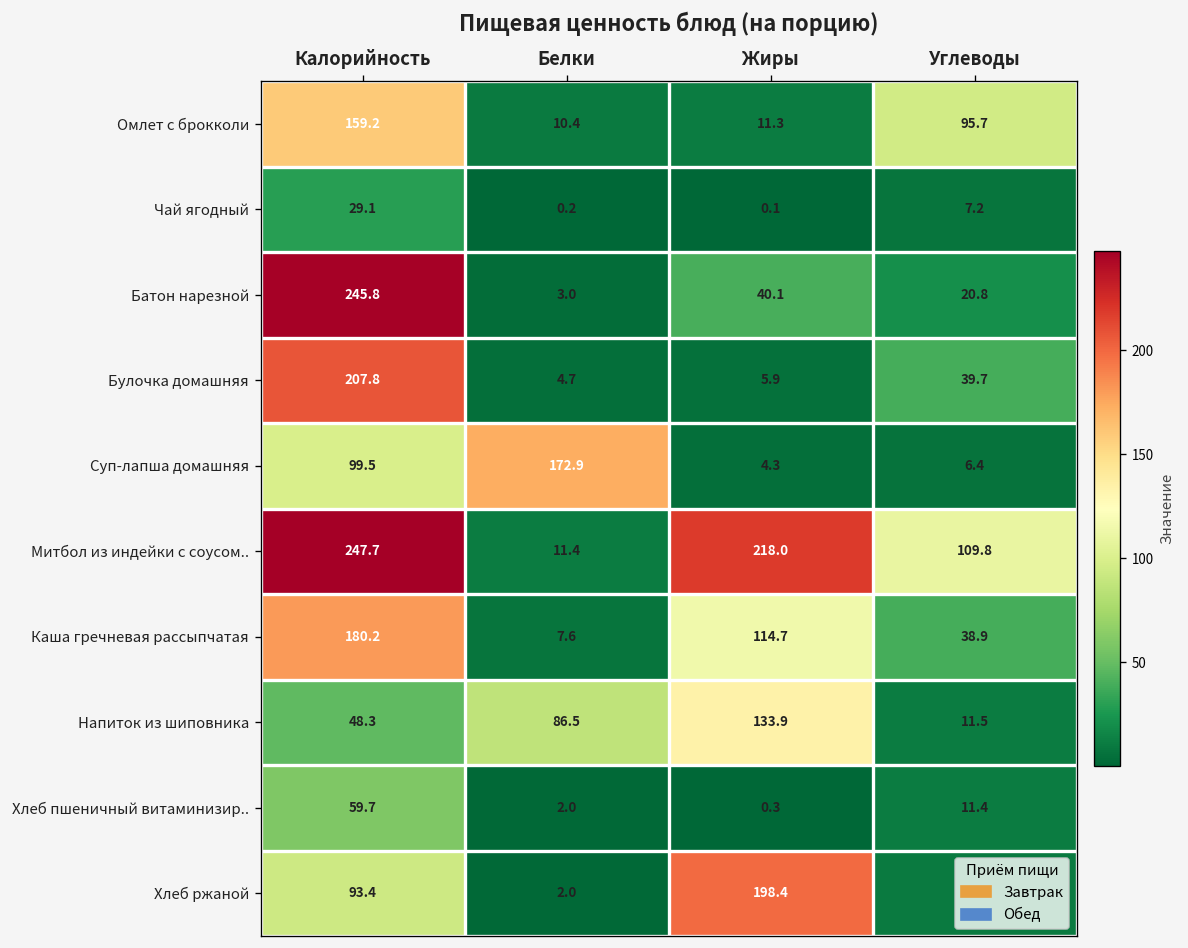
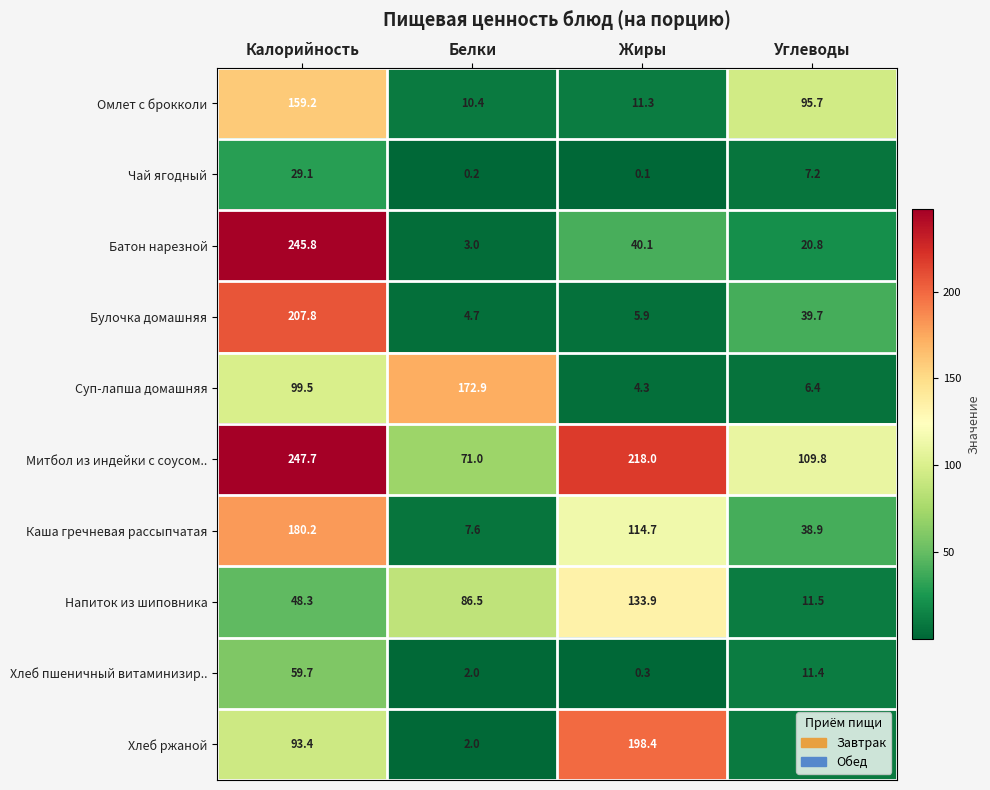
  {
    "Омлет с брокколи": {
      "Калорийность": 159.2,
      "Белки": 10.4,
      "Жиры": 11.3,
      "Углеводы": 95.7
    },
    "Чай ягодный": {
      "Калорийность": 29.1,
      "Белки": 0.2,
      "Жиры": 0.1,
      "Углеводы": 7.2
    },
    "Батон нарезной": {
      "Калорийность": 245.8,
      "Белки": 3.0,
      "Жиры": 40.1,
      "Углеводы": 20.8
    },
    "Булочка домашняя": {
      "Калорийность": 207.8,
      "Белки": 4.7,
      "Жиры": 5.9,
      "Углеводы": 39.7
    },
    "Суп-лапша домашняя": {
      "Калорийность": 99.5,
      "Белки": 172.9,
      "Жиры": 4.3,
      "Углеводы": 6.4
    },
    "Митбол из индейки с соусом..": {
      "Калорийность": 247.7,
-     "Белки": 11.4,
+     "Белки": 71.0,
      "Жиры": 218.0,
      "Углеводы": 109.8
    },
    "Каша гречневая рассыпчатая": {
      "Калорийность": 180.2,
      "Белки": 7.6,
      "Жиры": 114.7,
      "Углеводы": 38.9
    },
    "Напиток из шиповника": {
      "Калорийность": 48.3,
      "Белки": 86.5,
      "Жиры": 133.9,
      "Углеводы": 11.5
    },
    "Хлеб пшеничный витаминизир..": {
      "Калорийность": 59.7,
      "Белки": 2.0,
      "Жиры": 0.3,
      "Углеводы": 11.4
    },
    "Хлеб ржаной": {
      "Калорийность": 93.4,
      "Белки": 2.0,
      "Жиры": 198.4
    }
  }
